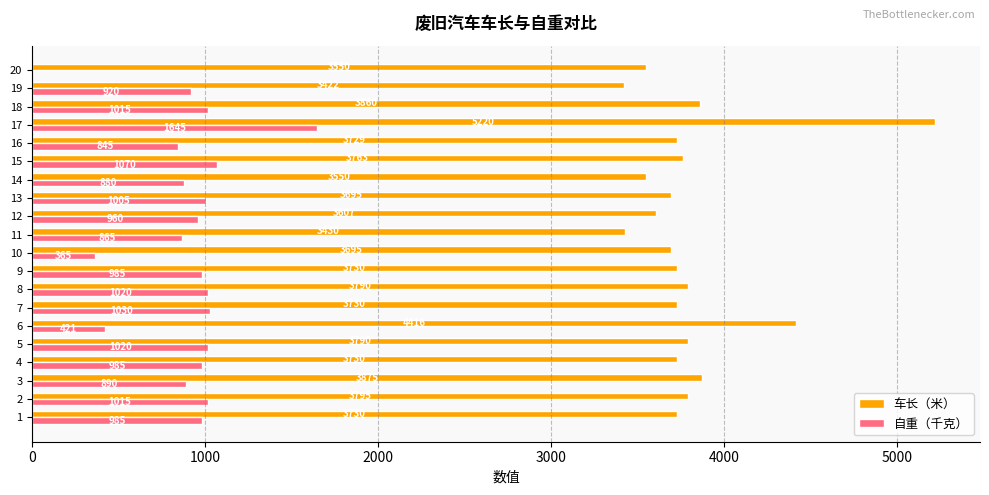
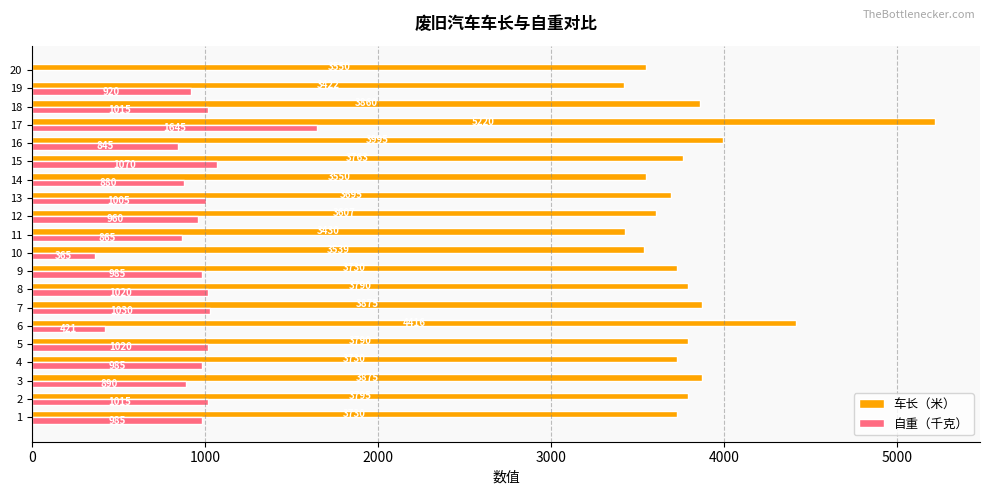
  {
    "车长（米）": {
      "20": 3550,
      "19": 3420,
      "18": 3860,
      "17": 5220,
-     "16": 3730,
+     "16": 4000,
      "15": 3760,
      "14": 3550,
      "13": 3700,
      "12": 3610,
      "11": 3430,
-     "10": 3700,
+     "10": 3540,
      "9": 3730,
      "8": 3790,
-     "7": 3730,
+     "7": 3880,
      "6": 4420,
      "5": 3790,
      "4": 3730,
      "2": 3800,
      "1": 3730
    },
    "自重（千克）": {
      "19": 920,
      "18": 1015,
      "16": 845,
      "15": 1070,
      "14": 880,
      "12": 960,
      "11": 865,
      "9": 985,
      "8": 1020,
      "7": 1030,
      "6": 421,
      "5": 1020,
      "4": 985,
      "3": 890,
      "1": 985
    }
  }
